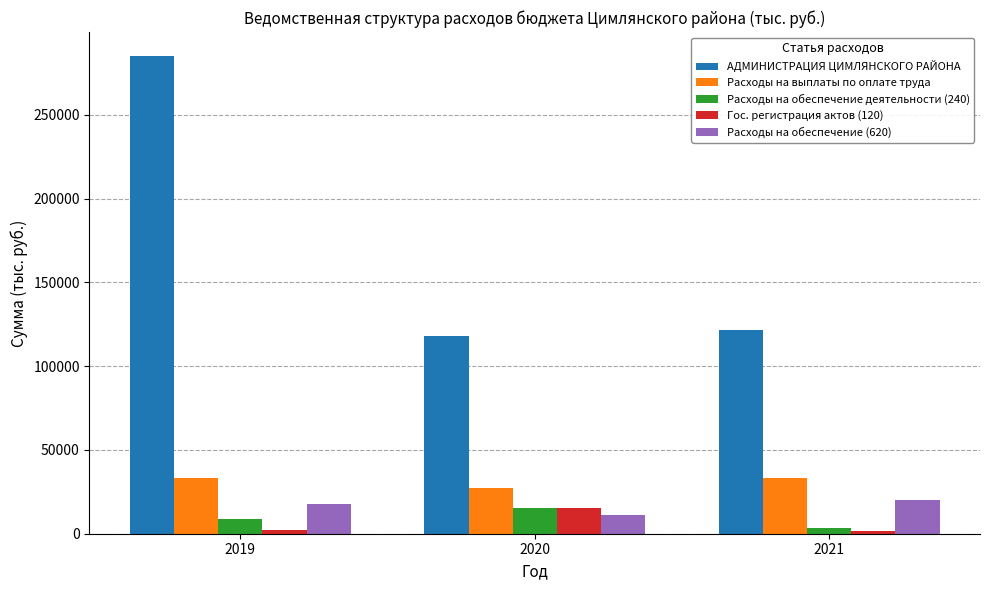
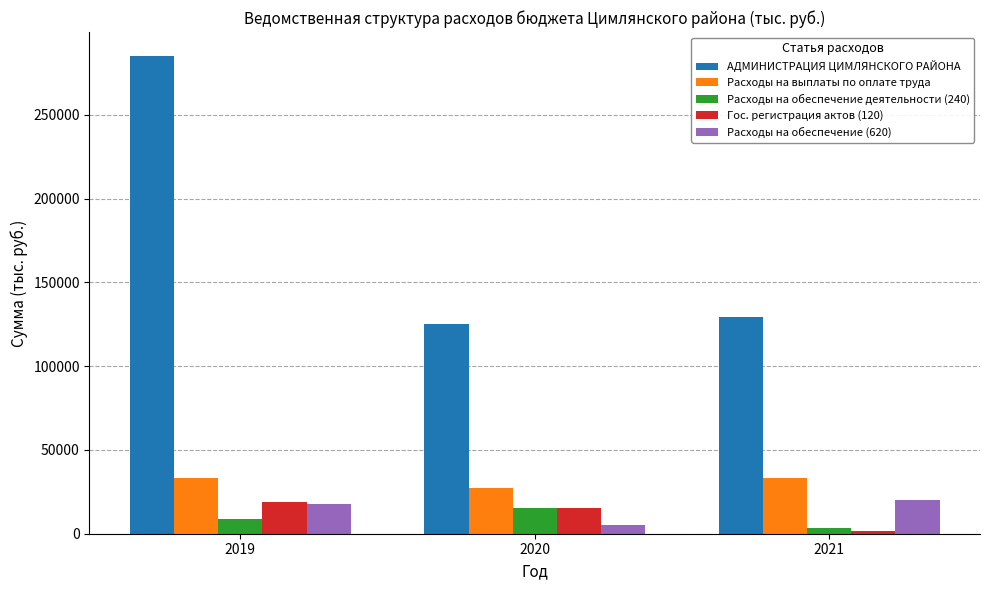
  {
    "АДМИНИСТРАЦИЯ ЦИМЛЯНСКОГО РАЙОНА": {
      "2019": 285000,
-     "2020": 118000,
-     "2021": 122000
+     "2020": 125000,
+     "2021": 129000
    },
    "Расходы на выплаты по оплате труда": {
      "2019": 33000,
      "2020": 27000,
      "2021": 33000
    },
    "Расходы на обеспечение деятельности (240)": {
      "2019": 9000,
      "2020": 15000,
      "2021": 3000
    },
    "Гос. регистрация актов (120)": {
-     "2019": 2000,
+     "2019": 19000,
      "2020": 15000,
      "2021": 2000
    },
    "Расходы на обеспечение (620)": {
      "2019": 18000,
-     "2020": 11000,
+     "2020": 5000,
      "2021": 20000
    }
  }
